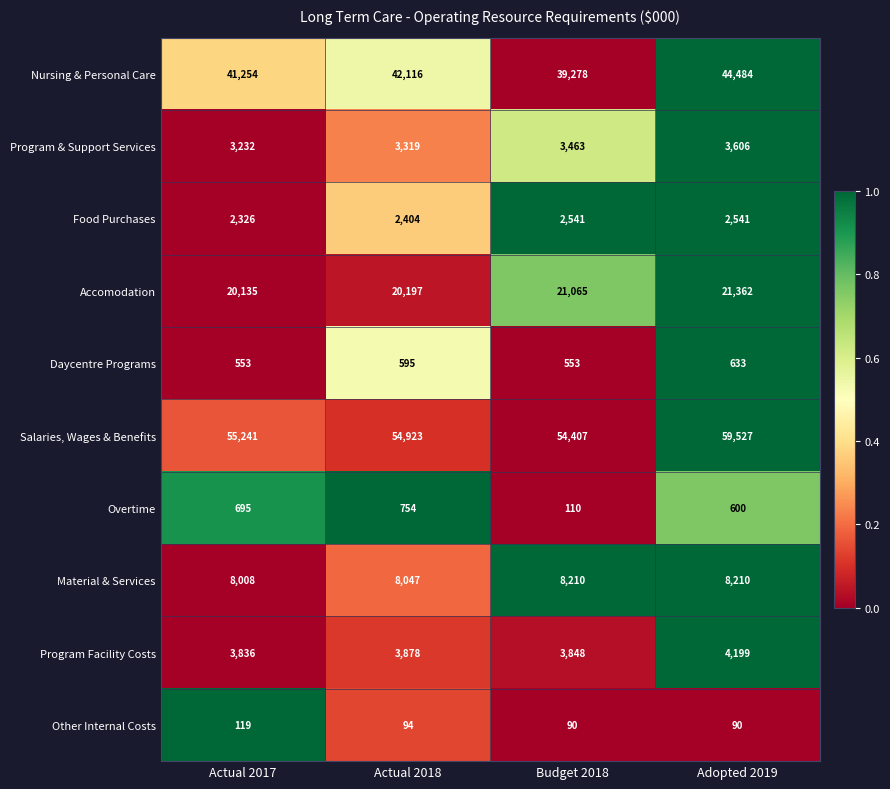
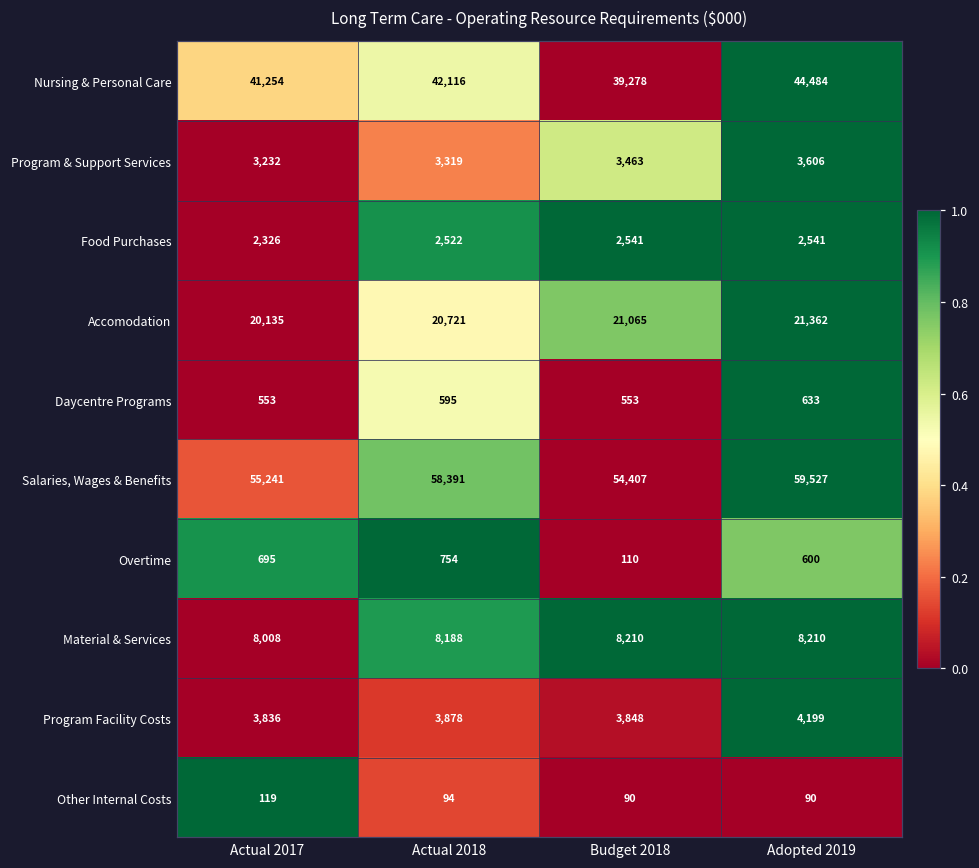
  {
    "Nursing & Personal Care": {
      "Actual 2017": "41,254",
      "Actual 2018": "42,116",
      "Budget 2018": "39,278",
      "Adopted 2019": "44,484"
    },
    "Program & Support Services": {
      "Actual 2017": "3,232",
      "Actual 2018": "3,319",
      "Budget 2018": "3,463",
      "Adopted 2019": "3,606"
    },
    "Food Purchases": {
      "Actual 2017": "2,326",
-     "Actual 2018": "2,404",
+     "Actual 2018": "2,522",
      "Budget 2018": "2,541",
      "Adopted 2019": "2,541"
    },
    "Accomodation": {
      "Actual 2017": "20,135",
-     "Actual 2018": "20,197",
+     "Actual 2018": "20,721",
      "Budget 2018": "21,065",
      "Adopted 2019": "21,362"
    },
    "Daycentre Programs": {
      "Actual 2017": "553",
      "Actual 2018": "595",
      "Budget 2018": "553",
      "Adopted 2019": "633"
    },
    "Salaries, Wages & Benefits": {
      "Actual 2017": "55,241",
-     "Actual 2018": "54,923",
+     "Actual 2018": "58,391",
      "Budget 2018": "54,407",
      "Adopted 2019": "59,527"
    },
    "Overtime": {
      "Actual 2017": "695",
      "Actual 2018": "754",
      "Budget 2018": "110",
      "Adopted 2019": "600"
    },
    "Material & Services": {
      "Actual 2017": "8,008",
-     "Actual 2018": "8,047",
+     "Actual 2018": "8,188",
      "Budget 2018": "8,210",
      "Adopted 2019": "8,210"
    },
    "Program Facility Costs": {
      "Actual 2017": "3,836",
      "Actual 2018": "3,878",
      "Budget 2018": "3,848",
      "Adopted 2019": "4,199"
    },
    "Other Internal Costs": {
      "Actual 2017": "119",
      "Actual 2018": "94",
      "Budget 2018": "90",
      "Adopted 2019": "90"
    }
  }
